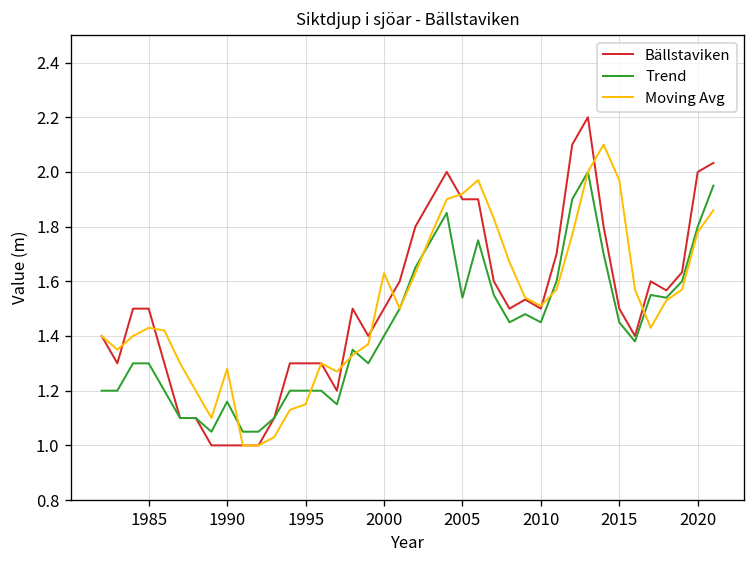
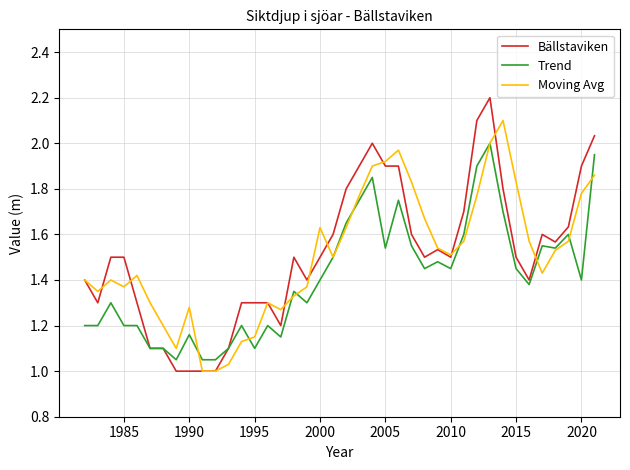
  {
    "Bällstaviken": {
      "1985": 1.5,
      "1990": 1.0,
      "1995": 1.3,
      "2000": 1.5,
      "2005": 1.9,
      "2015": 1.5,
-     "2020": 2.0
+     "2020": 1.9
    },
    "Trend": {
-     "1985": 1.3,
+     "1985": 1.2,
      "1990": 1.16,
-     "1995": 1.2,
+     "1995": 1.1,
      "2000": 1.4,
      "2005": 1.54,
      "2010": 1.45,
      "2015": 1.45,
-     "2020": 1.8
+     "2020": 1.4
    },
    "Moving Avg": {
-     "1985": 1.43,
+     "1985": 1.37,
      "1990": 1.28,
      "1995": 1.15,
      "2000": 1.63,
      "2005": 1.92,
-     "2015": 1.97,
+     "2015": 1.83,
      "2020": 1.78
    }
  }
